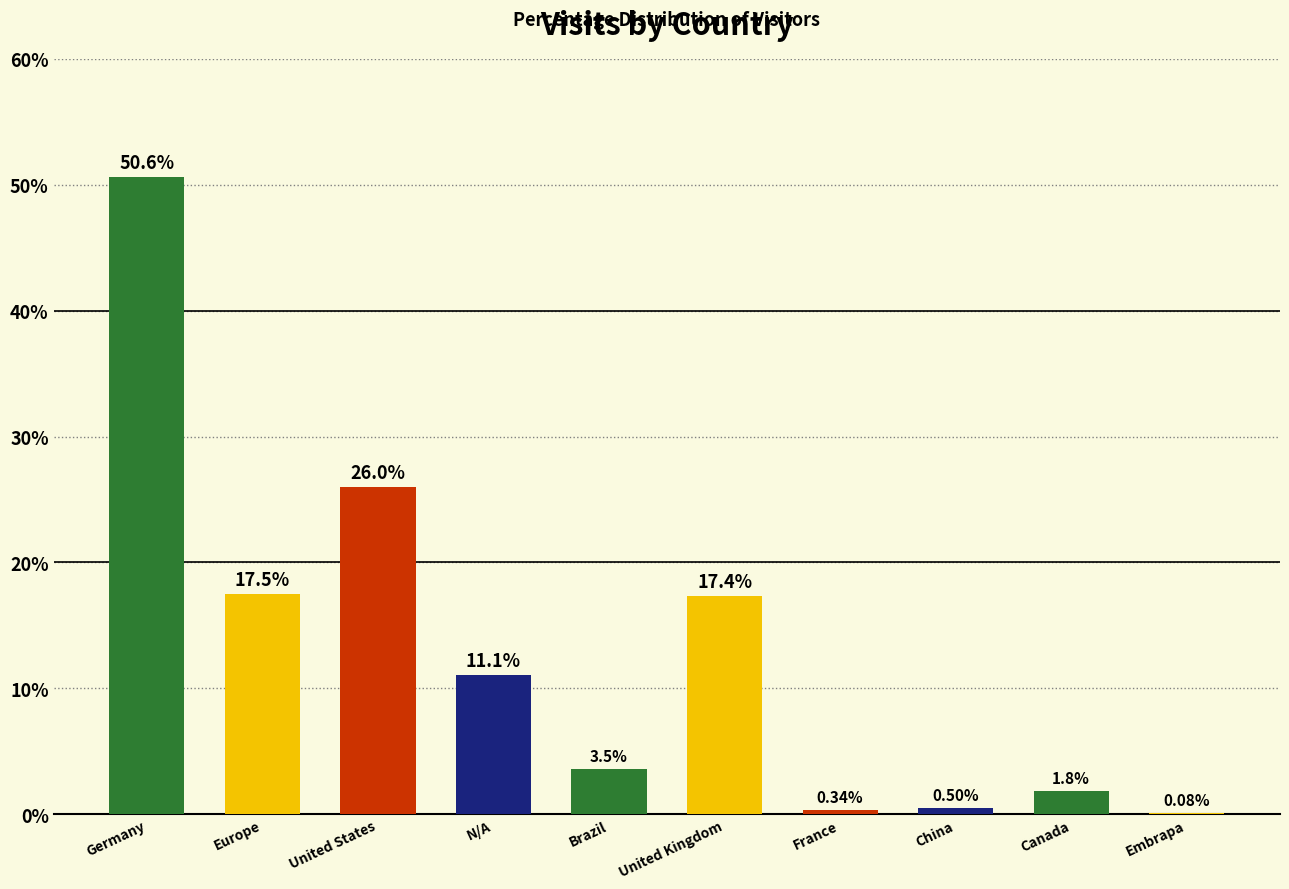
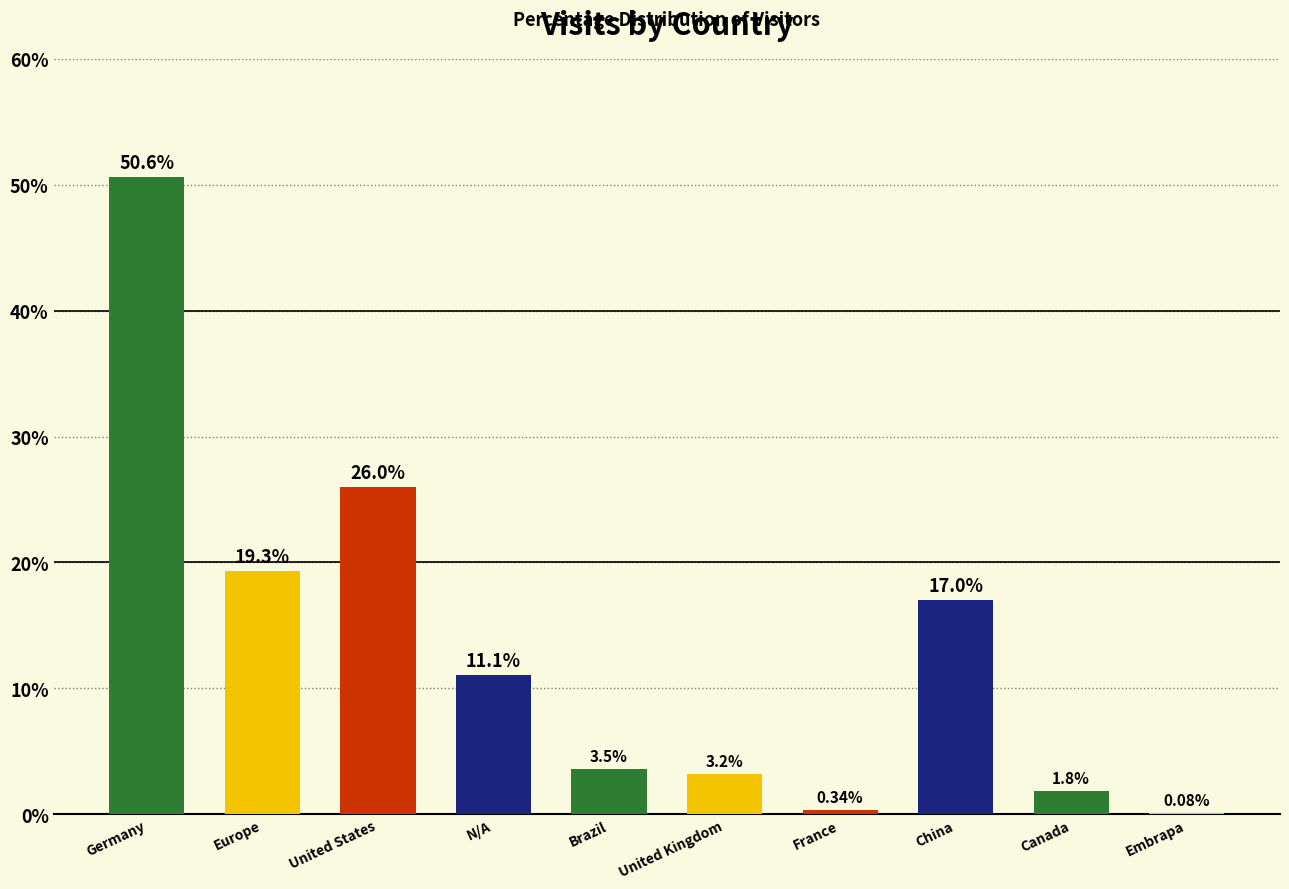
  {
    "Germany": "50.6%",
-   "Europe": "17.5%",
+   "Europe": "19.3%",
    "United States": "26.0%",
    "N/A": "11.1%",
    "Brazil": "3.5%",
-   "United Kingdom": "17.4%",
+   "United Kingdom": "3.2%",
    "France": "0.34%",
-   "China": "0.50%",
+   "China": "17.0%",
    "Canada": "1.8%",
    "Embrapa": "0.08%"
  }
